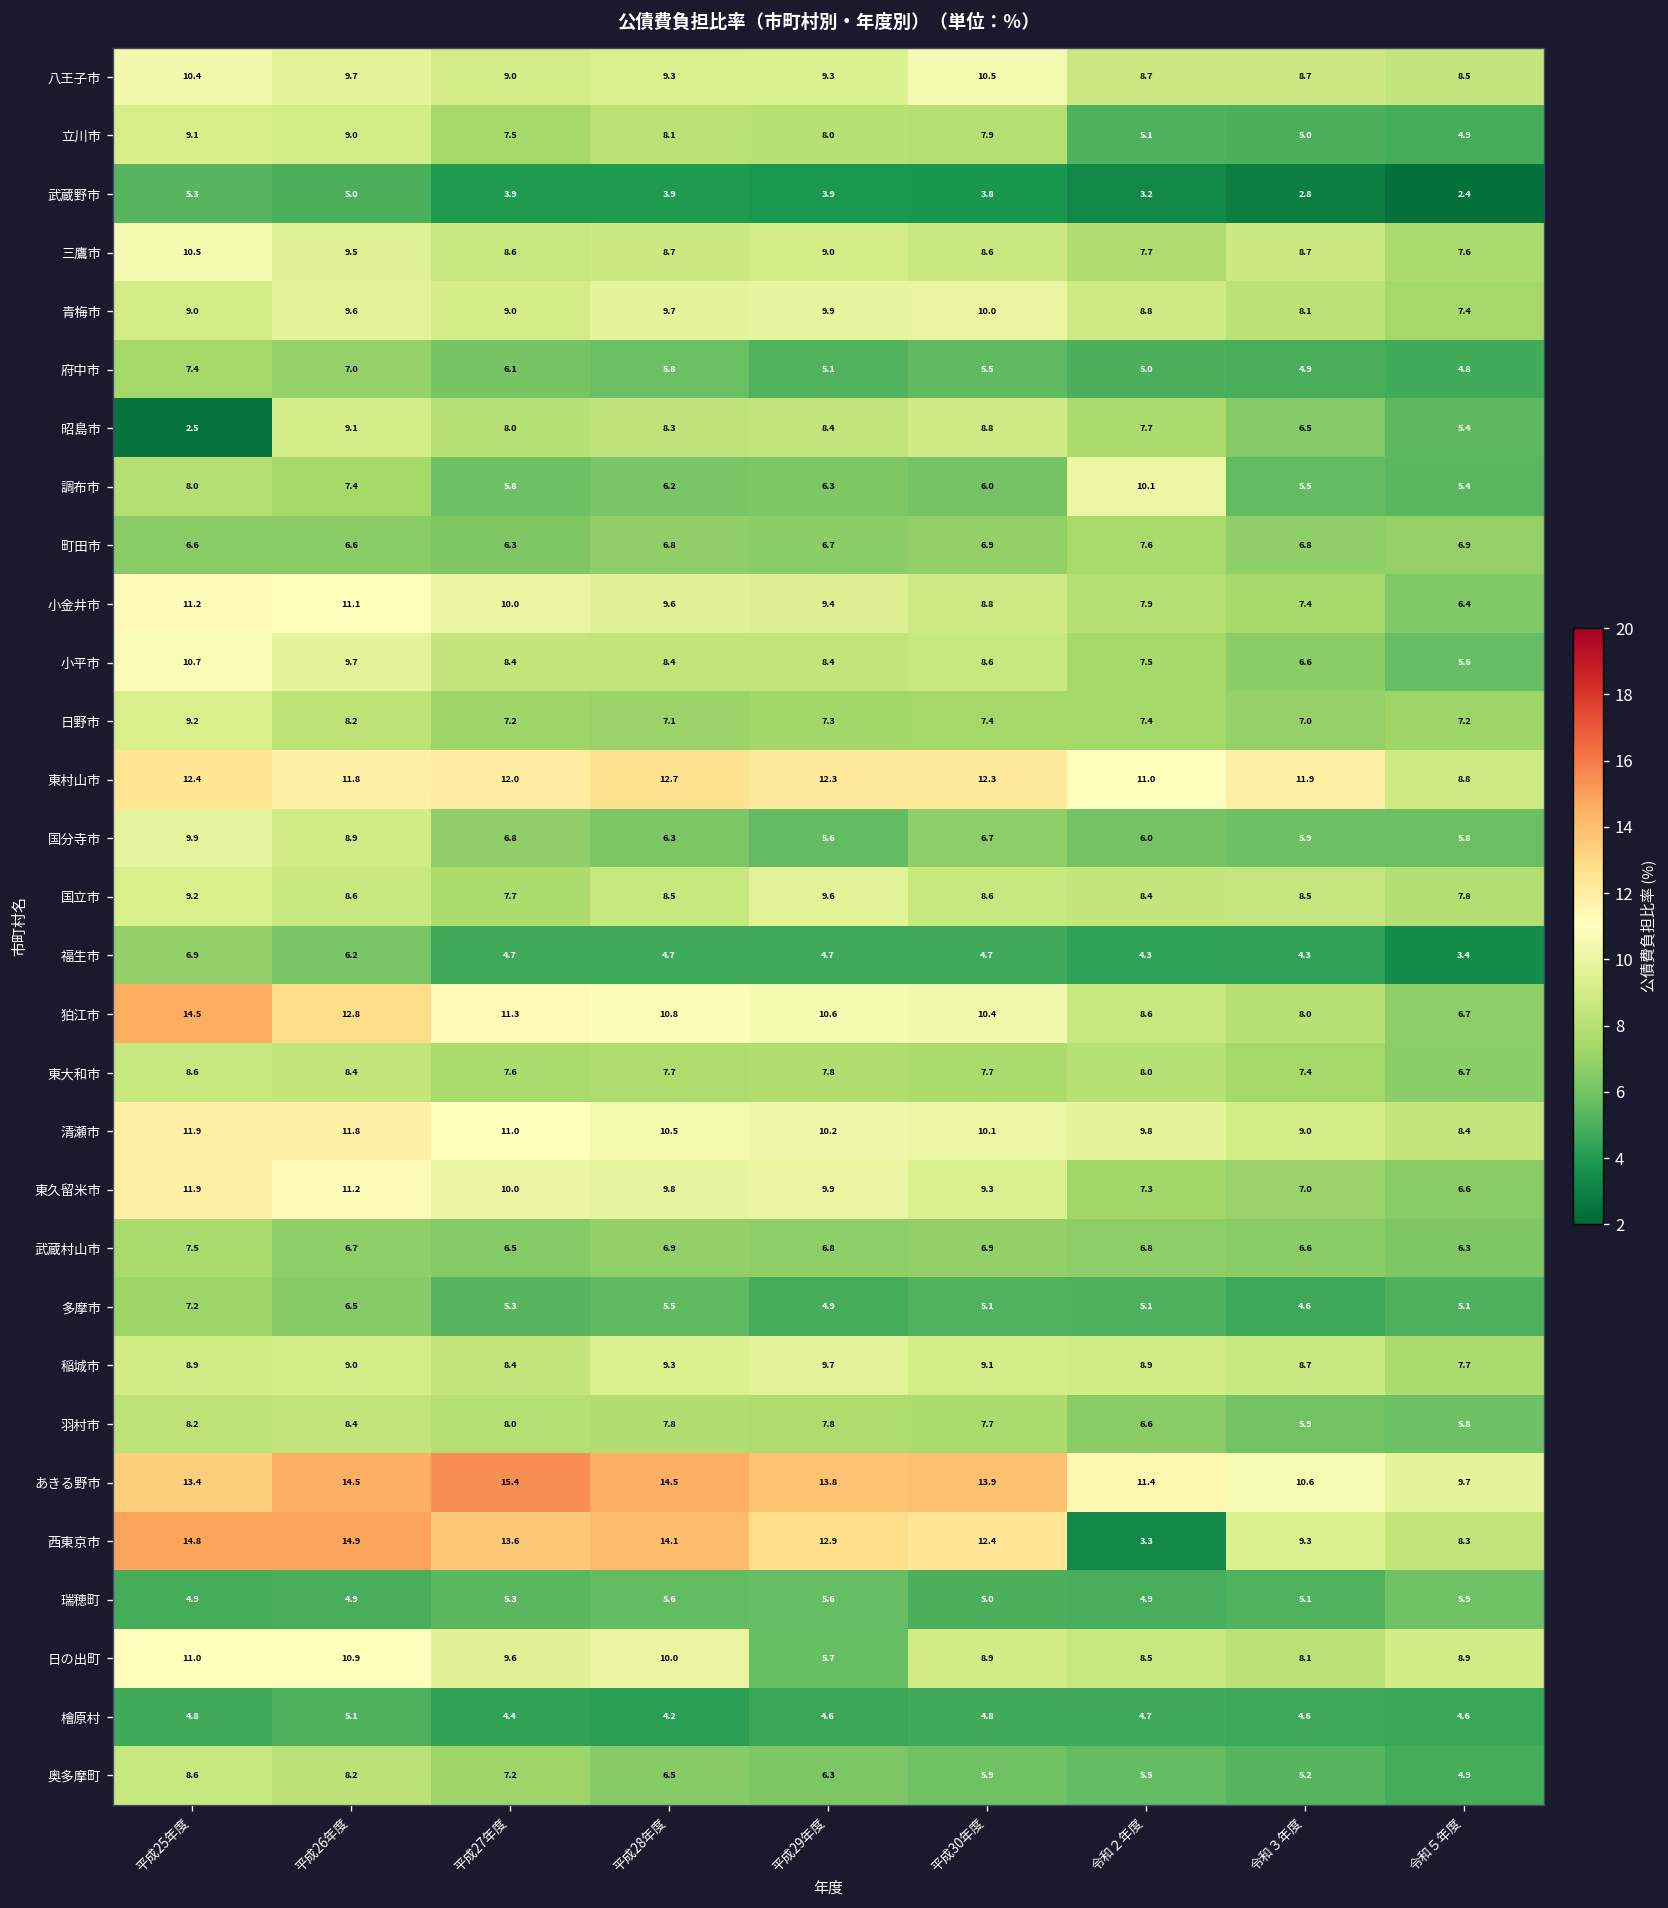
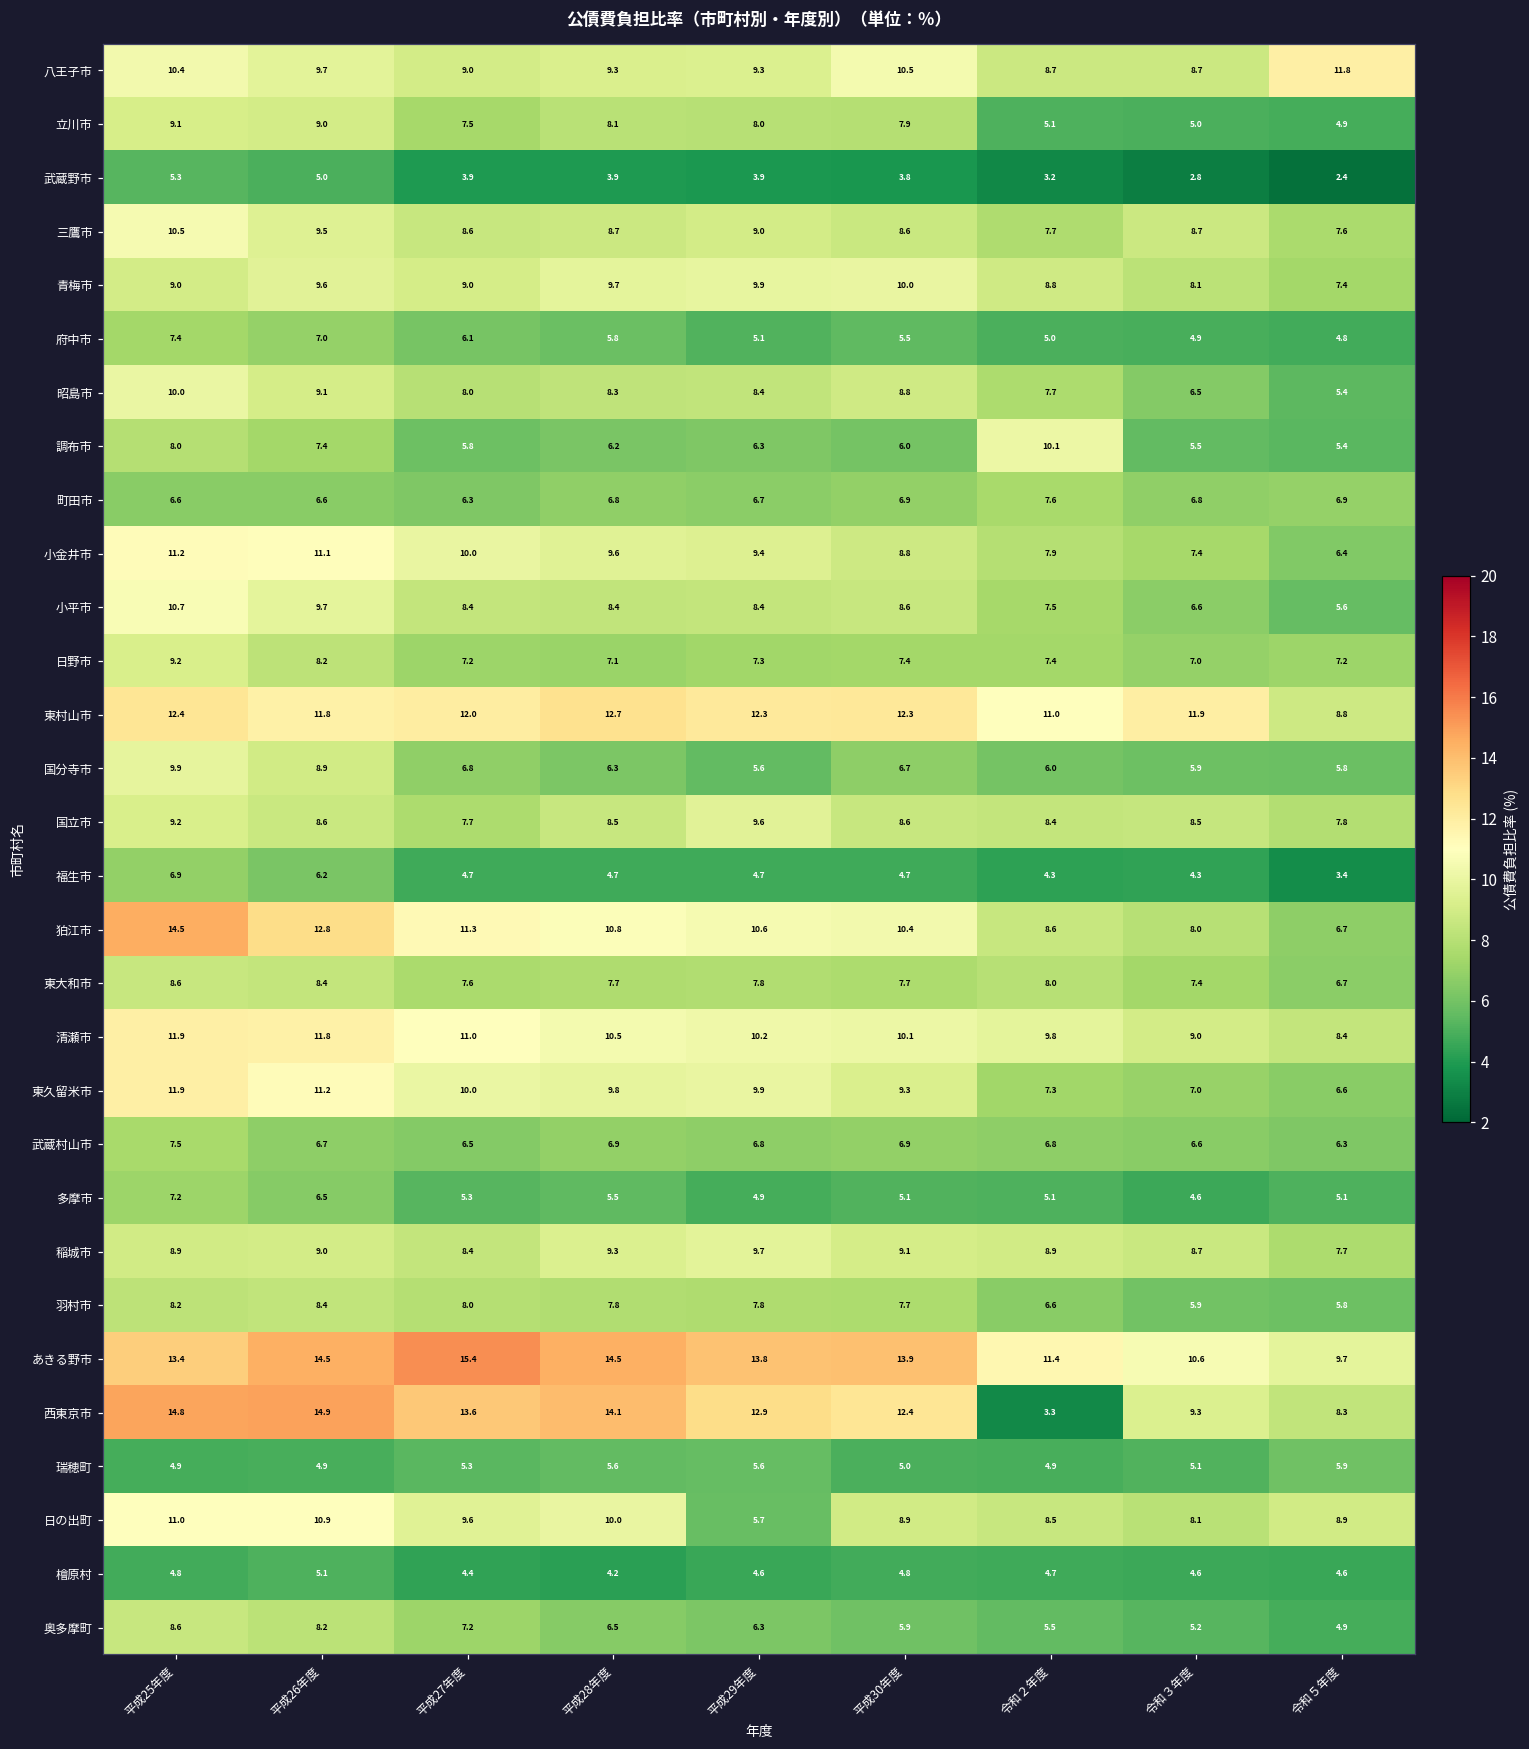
  {
    "八王子市": {
      "平成25年度": 10.4,
      "平成26年度": 9.7,
      "平成27年度": 9.0,
      "平成28年度": 9.3,
      "平成29年度": 9.3,
      "平成30年度": 10.5,
      "令和２年度": 8.7,
      "令和３年度": 8.7,
-     "令和５年度": 8.5
+     "令和５年度": 11.8
    },
    "昭島市": {
-     "平成25年度": 2.5,
+     "平成25年度": 10.0,
      "平成26年度": 9.1,
      "平成27年度": 8.0,
      "平成28年度": 8.3,
      "平成29年度": 8.4,
      "平成30年度": 8.8,
      "令和２年度": 7.7,
      "令和３年度": 6.5,
      "令和５年度": 5.4
    }
  }
